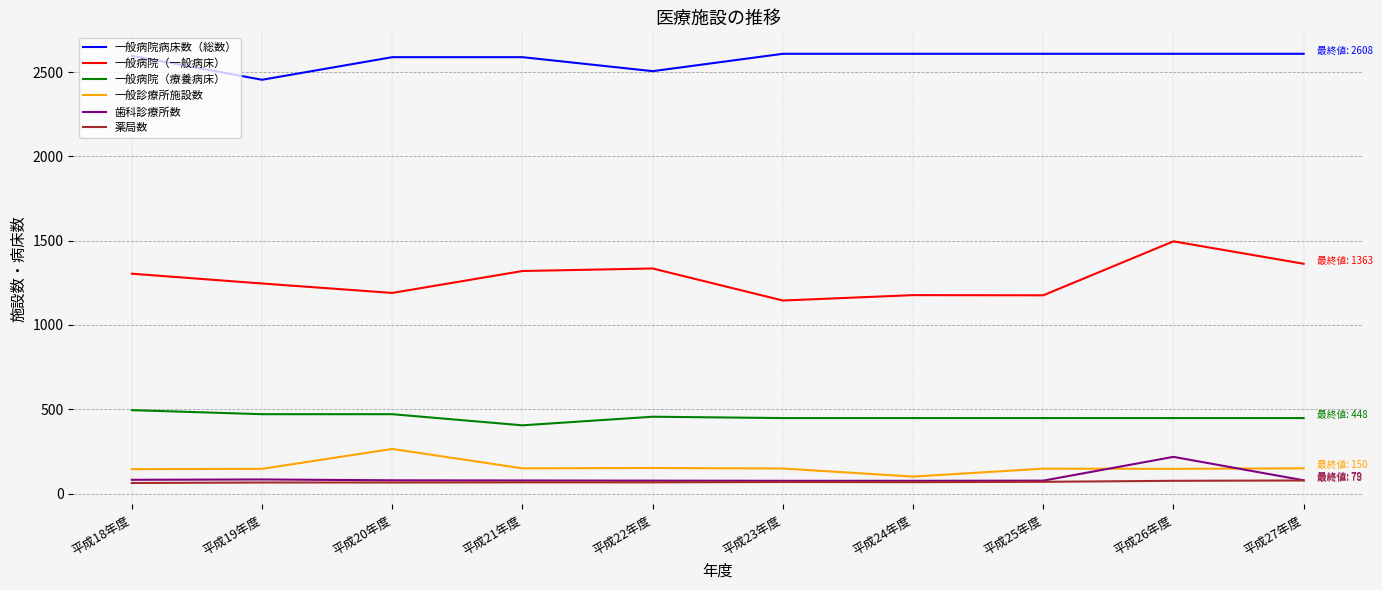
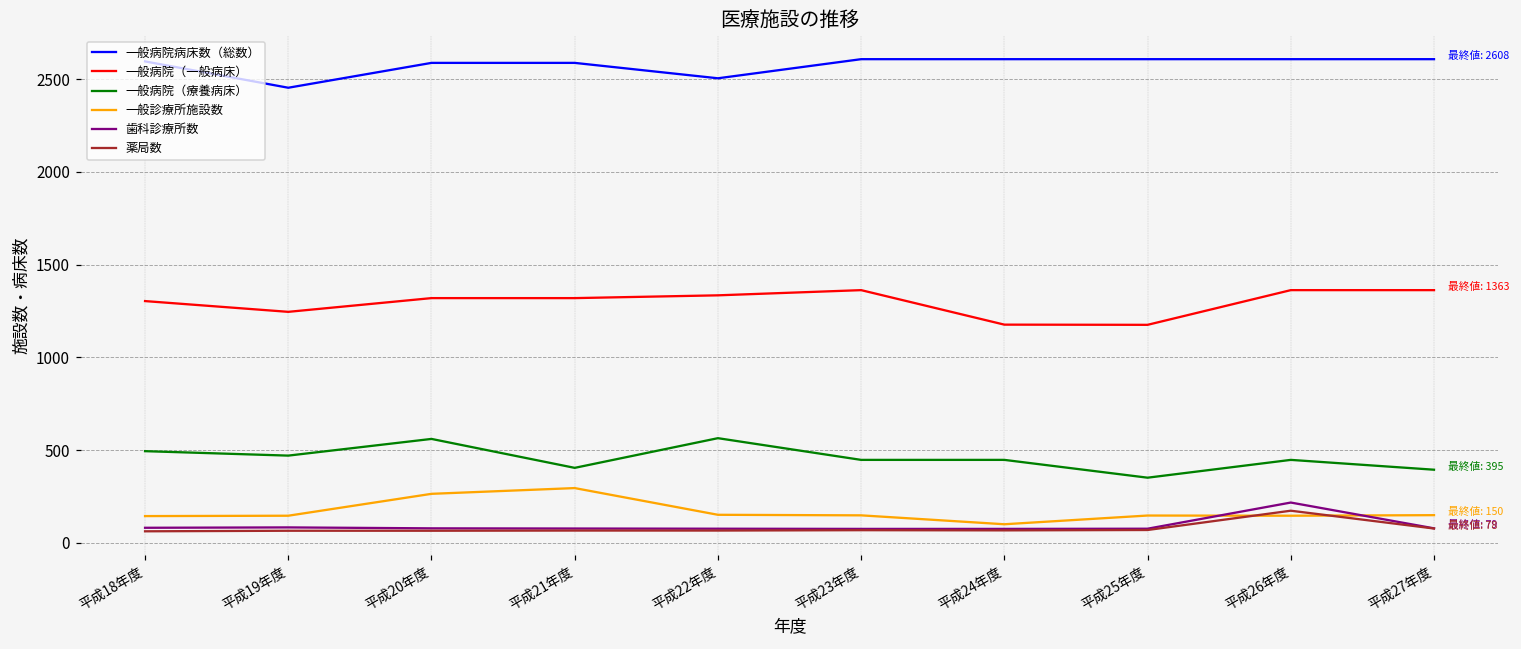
  {
    "一般病院病床数（総数）": {
      "平成27年度": 2608
    },
    "一般病院（一般病床）": {
      "平成18年度": 1300,
      "平成19年度": 1250,
-     "平成20年度": 1190,
+     "平成20年度": 1320,
      "平成21年度": 1320,
      "平成22年度": 1340,
-     "平成23年度": 1150,
+     "平成23年度": 1360,
      "平成24年度": 1180,
      "平成25年度": 1180,
-     "平成26年度": 1500
+     "平成26年度": 1360
    },
    "一般病院（療養病床）": {
-     "平成20年度": 470,
-     "平成22年度": 460,
-     "平成25年度": 450,
-     "平成27年度": 448
+     "平成20年度": 560,
+     "平成22年度": 570,
+     "平成25年度": 350,
+     "平成27年度": 395
    },
    "一般診療所施設数": {
      "平成18年度": 150,
      "平成19年度": 150,
      "平成20年度": 270,
-     "平成21年度": 150,
+     "平成21年度": 300,
      "平成22年度": 150,
      "平成23年度": 150,
      "平成24年度": 100,
      "平成25年度": 150,
      "平成26年度": 150
    },
    "歯科診療所数": {
      "平成18年度": 80,
      "平成19年度": 80,
      "平成26年度": 220
    },
    "薬局数": {
      "平成18年度": 60,
      "平成19年度": 70,
-     "平成26年度": 80
+     "平成26年度": 170
    }
  }
